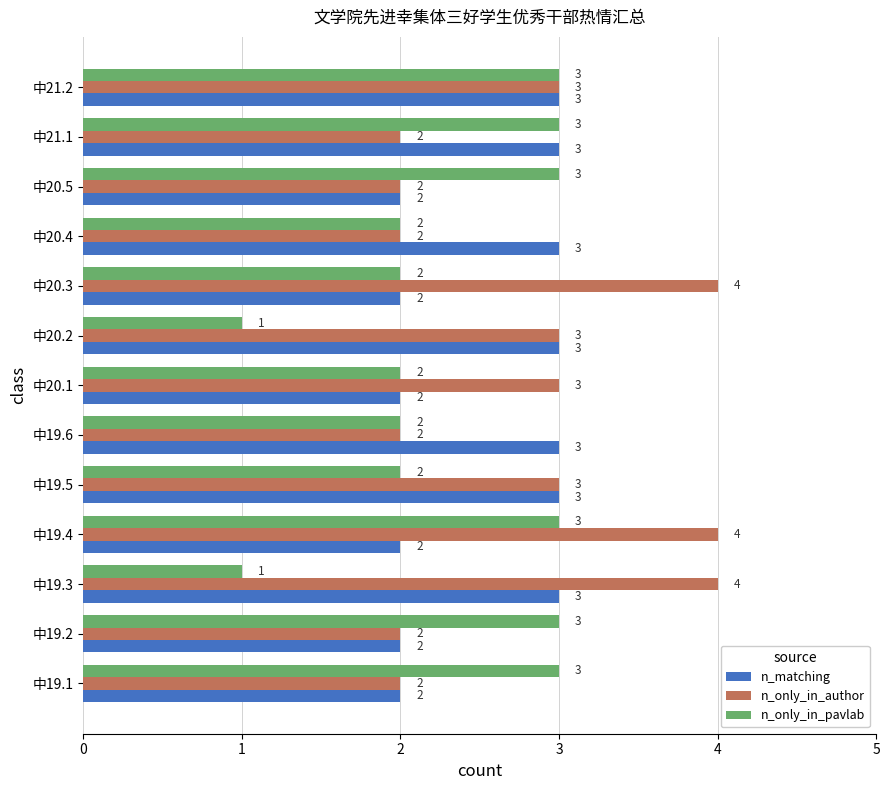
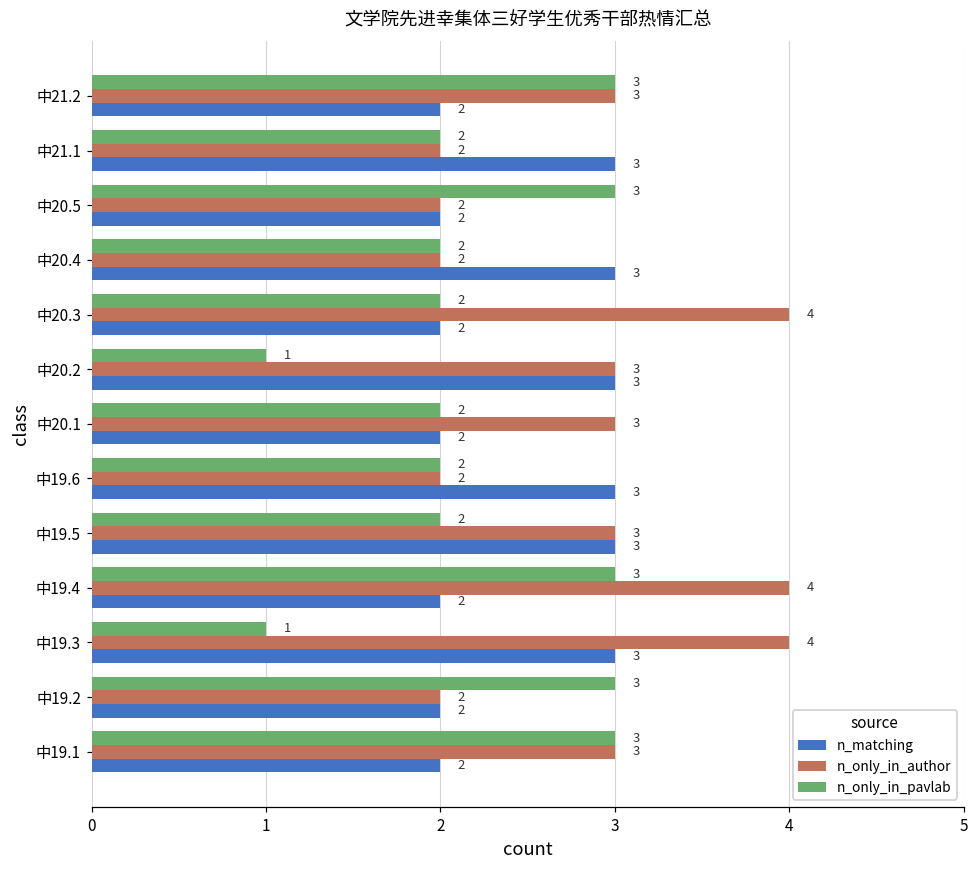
  {
    "n_matching": {
-     "中21.2": 3,
+     "中21.2": 2,
      "中21.1": 3,
      "中20.5": 2,
      "中20.4": 3,
      "中20.3": 2,
      "中20.2": 3,
      "中20.1": 2,
      "中19.6": 3,
      "中19.5": 3,
      "中19.4": 2,
      "中19.3": 3,
      "中19.2": 2,
      "中19.1": 2
    },
    "n_only_in_author": {
      "中21.2": 3,
      "中21.1": 2,
      "中20.5": 2,
      "中20.4": 2,
      "中20.3": 4,
      "中20.2": 3,
      "中20.1": 3,
      "中19.6": 2,
      "中19.5": 3,
      "中19.4": 4,
      "中19.3": 4,
      "中19.2": 2,
-     "中19.1": 2
+     "中19.1": 3
    },
    "n_only_in_pavlab": {
      "中21.2": 3,
-     "中21.1": 3,
+     "中21.1": 2,
      "中20.5": 3,
      "中20.4": 2,
      "中20.3": 2,
      "中20.2": 1,
      "中20.1": 2,
      "中19.6": 2,
      "中19.5": 2,
      "中19.4": 3,
      "中19.3": 1,
      "中19.2": 3,
      "中19.1": 3
    }
  }
